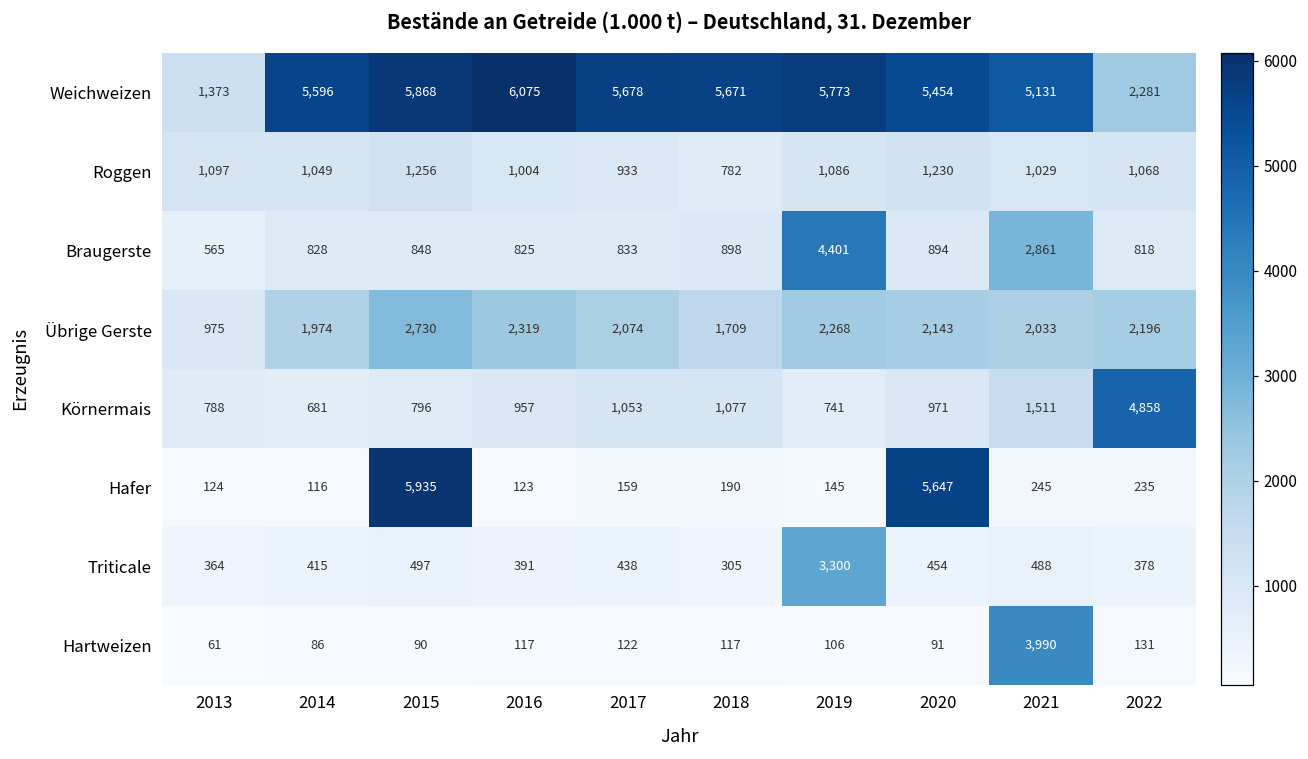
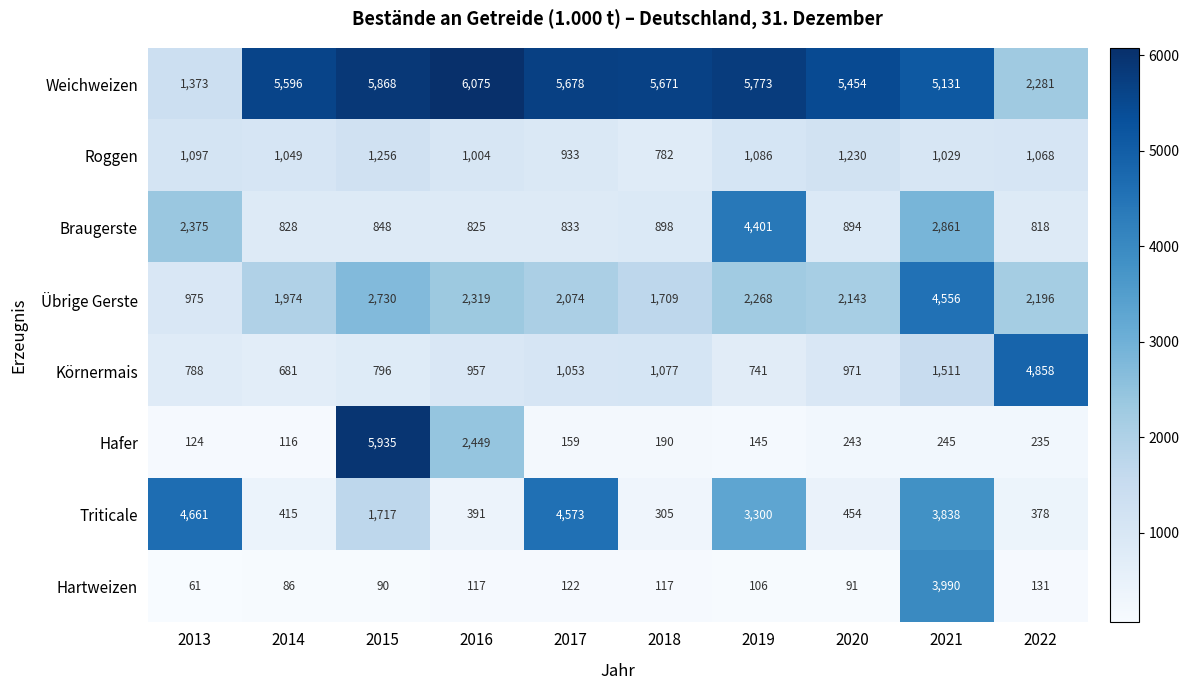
  {
    "Weichweizen": {
      "2013": "1,373",
      "2014": "5,596",
      "2015": "5,868",
      "2016": "6,075",
      "2017": "5,678",
      "2018": "5,671",
      "2019": "5,773",
      "2020": "5,454",
      "2021": "5,131",
      "2022": "2,281"
    },
    "Roggen": {
      "2013": "1,097",
      "2014": "1,049",
      "2015": "1,256",
      "2016": "1,004",
      "2017": "933",
      "2018": "782",
      "2019": "1,086",
      "2020": "1,230",
      "2021": "1,029",
      "2022": "1,068"
    },
    "Braugerste": {
-     "2013": "565",
+     "2013": "2,375",
      "2014": "828",
      "2015": "848",
      "2016": "825",
      "2017": "833",
      "2018": "898",
      "2019": "4,401",
      "2020": "894",
      "2021": "2,861",
      "2022": "818"
    },
    "Übrige Gerste": {
      "2013": "975",
      "2014": "1,974",
      "2015": "2,730",
      "2016": "2,319",
      "2017": "2,074",
      "2018": "1,709",
      "2019": "2,268",
      "2020": "2,143",
-     "2021": "2,033",
+     "2021": "4,556",
      "2022": "2,196"
    },
    "Körnermais": {
      "2013": "788",
      "2014": "681",
      "2015": "796",
      "2016": "957",
      "2017": "1,053",
      "2018": "1,077",
      "2019": "741",
      "2020": "971",
      "2021": "1,511",
      "2022": "4,858"
    },
    "Hafer": {
      "2013": "124",
      "2014": "116",
      "2015": "5,935",
-     "2016": "123",
+     "2016": "2,449",
      "2017": "159",
      "2018": "190",
      "2019": "145",
-     "2020": "5,647",
+     "2020": "243",
      "2021": "245",
      "2022": "235"
    },
    "Triticale": {
-     "2013": "364",
+     "2013": "4,661",
      "2014": "415",
-     "2015": "497",
+     "2015": "1,717",
      "2016": "391",
-     "2017": "438",
+     "2017": "4,573",
      "2018": "305",
      "2019": "3,300",
      "2020": "454",
-     "2021": "488",
+     "2021": "3,838",
      "2022": "378"
    },
    "Hartweizen": {
      "2013": "61",
      "2014": "86",
      "2015": "90",
      "2016": "117",
      "2017": "122",
      "2018": "117",
      "2019": "106",
      "2020": "91",
      "2021": "3,990",
      "2022": "131"
    }
  }
